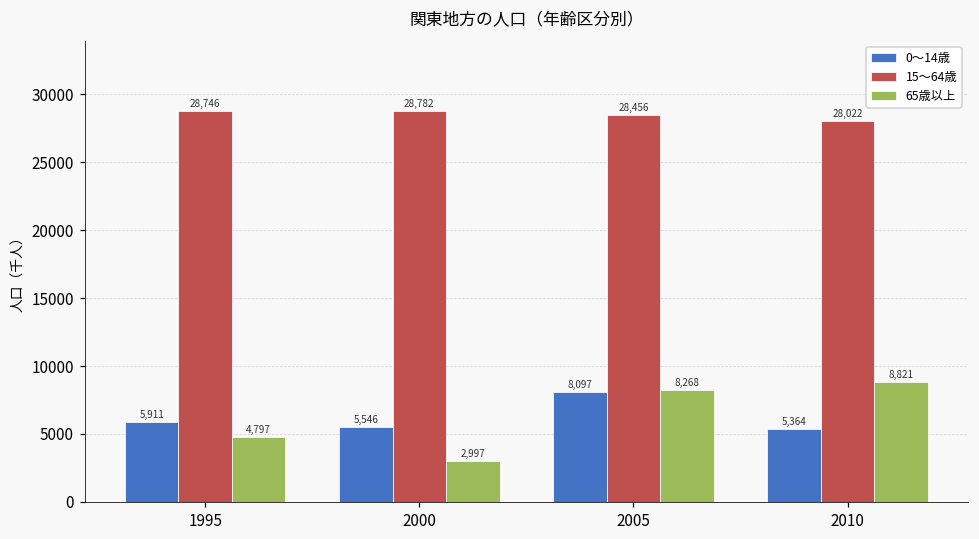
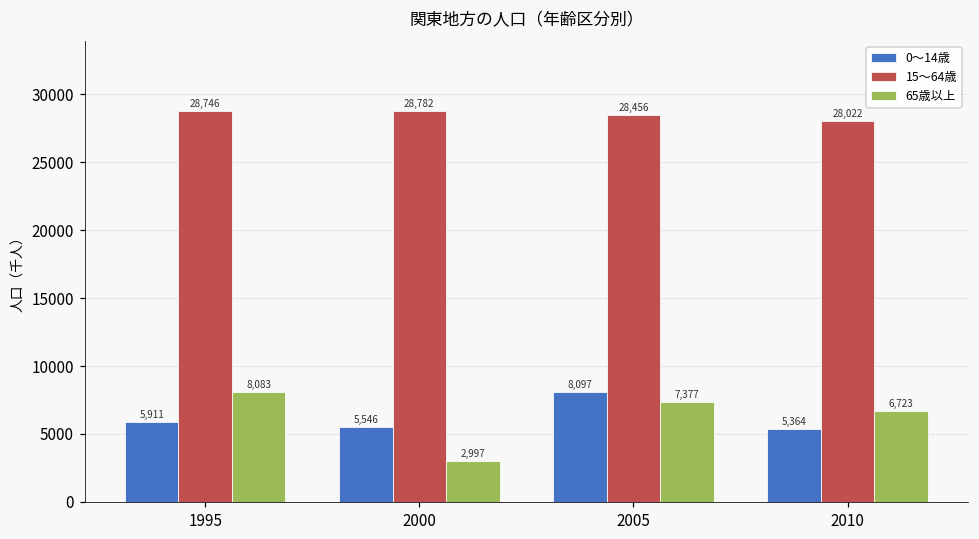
  {
    "0～14歳": {
      "1995": "5,911",
      "2000": "5,546",
      "2005": "8,097",
      "2010": "5,364"
    },
    "15～64歳": {
      "1995": "28,746",
      "2000": "28,782",
      "2005": "28,456",
      "2010": "28,022"
    },
    "65歳以上": {
-     "1995": "4,797",
+     "1995": "8,083",
      "2000": "2,997",
-     "2005": "8,268",
-     "2010": "8,821"
+     "2005": "7,377",
+     "2010": "6,723"
    }
  }
